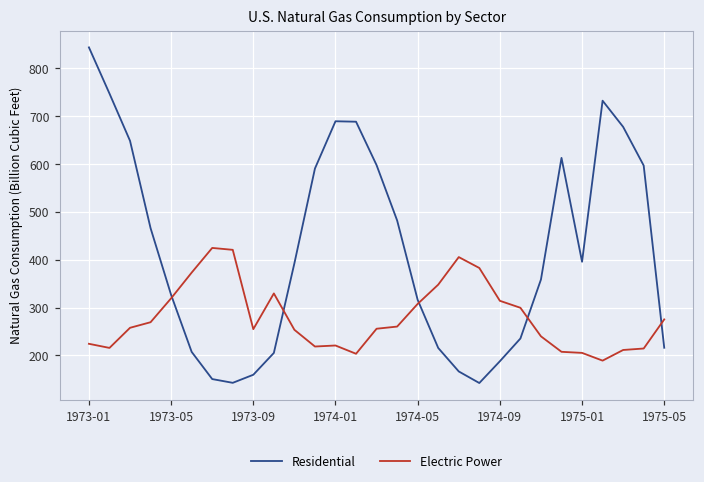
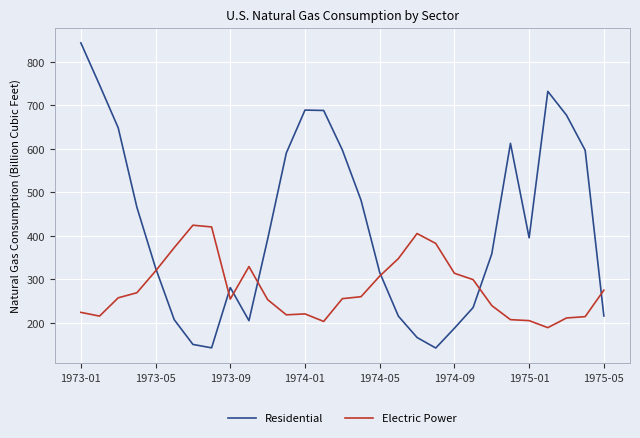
  {
    "Residential": {
      "1973-01": 840,
      "1973-05": 330,
-     "1973-09": 160,
+     "1973-09": 280,
      "1974-01": 690,
      "1974-05": 320,
      "1974-09": 190,
      "1975-01": 400,
      "1975-05": 220
    },
    "Electric Power": {
      "1973-01": 220,
      "1973-05": 320,
      "1973-09": 250,
      "1974-01": 220,
      "1974-05": 310,
      "1974-09": 310,
      "1975-01": 210,
      "1975-05": 280
    }
  }
